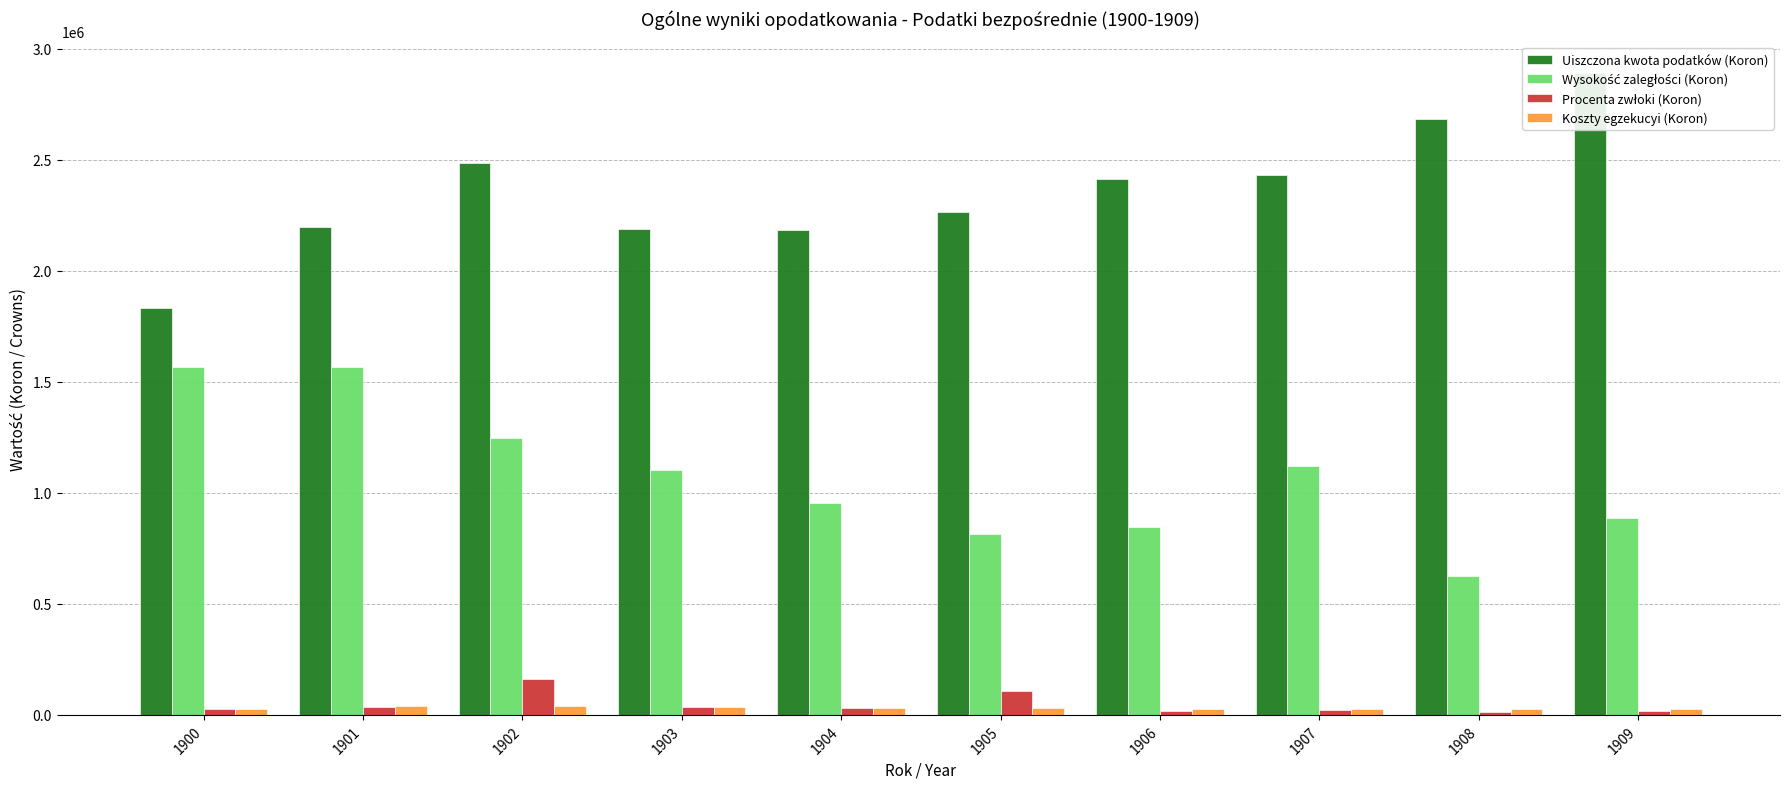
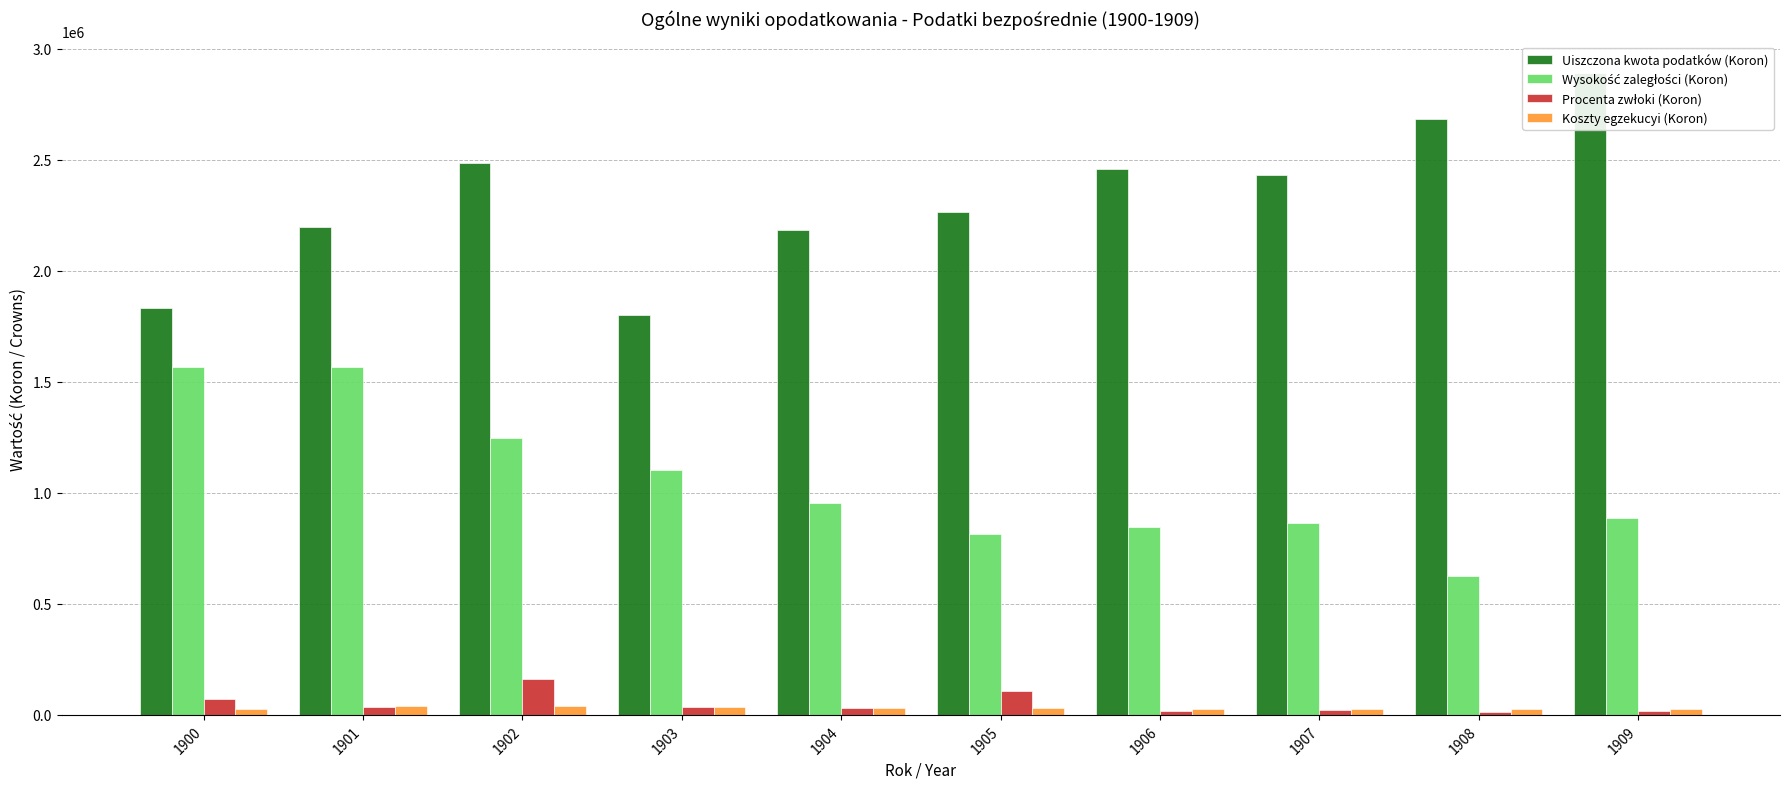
  {
    "Uiszczona kwota podatków (Koron)": {
      "1900": 1830000,
      "1901": 2200000,
      "1902": 2490000,
-     "1903": 2190000,
+     "1903": 1800000,
      "1904": 2180000,
      "1905": 2270000,
-     "1906": 2410000,
+     "1906": 2460000,
      "1907": 2430000,
      "1908": 2680000
    },
    "Wysokość zaległości (Koron)": {
      "1900": 1570000,
      "1901": 1570000,
      "1902": 1250000,
      "1903": 1100000,
      "1904": 950000,
      "1905": 810000,
      "1906": 850000,
-     "1907": 1120000,
+     "1907": 860000,
      "1908": 620000,
      "1909": 890000
    },
    "Procenta zwłoki (Koron)": {
-     "1900": 30000,
+     "1900": 70000,
      "1901": 40000,
      "1902": 160000,
      "1903": 30000,
      "1904": 30000,
      "1905": 110000,
      "1906": 20000,
      "1907": 20000,
      "1908": 20000,
      "1909": 20000
    },
    "Koszty egzekucyi (Koron)": {
      "1900": 20000,
      "1901": 40000,
      "1902": 40000,
      "1903": 40000,
      "1904": 30000,
      "1905": 30000,
      "1906": 30000,
      "1907": 30000,
      "1908": 30000,
      "1909": 30000
    }
  }
